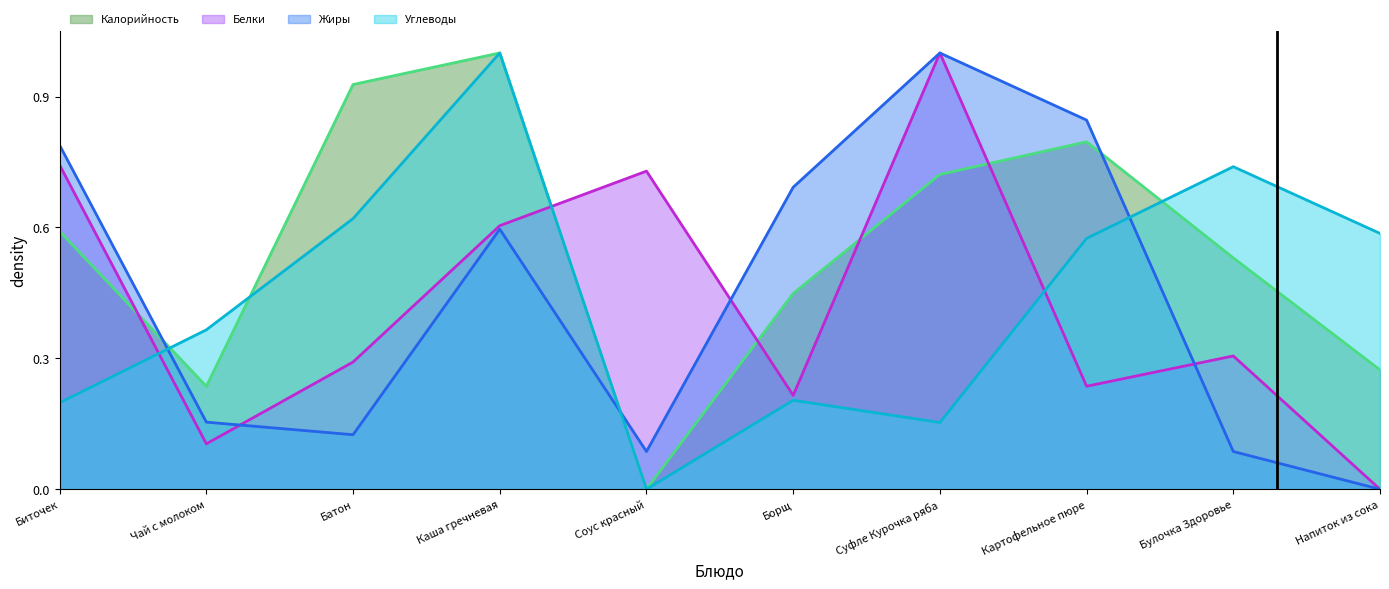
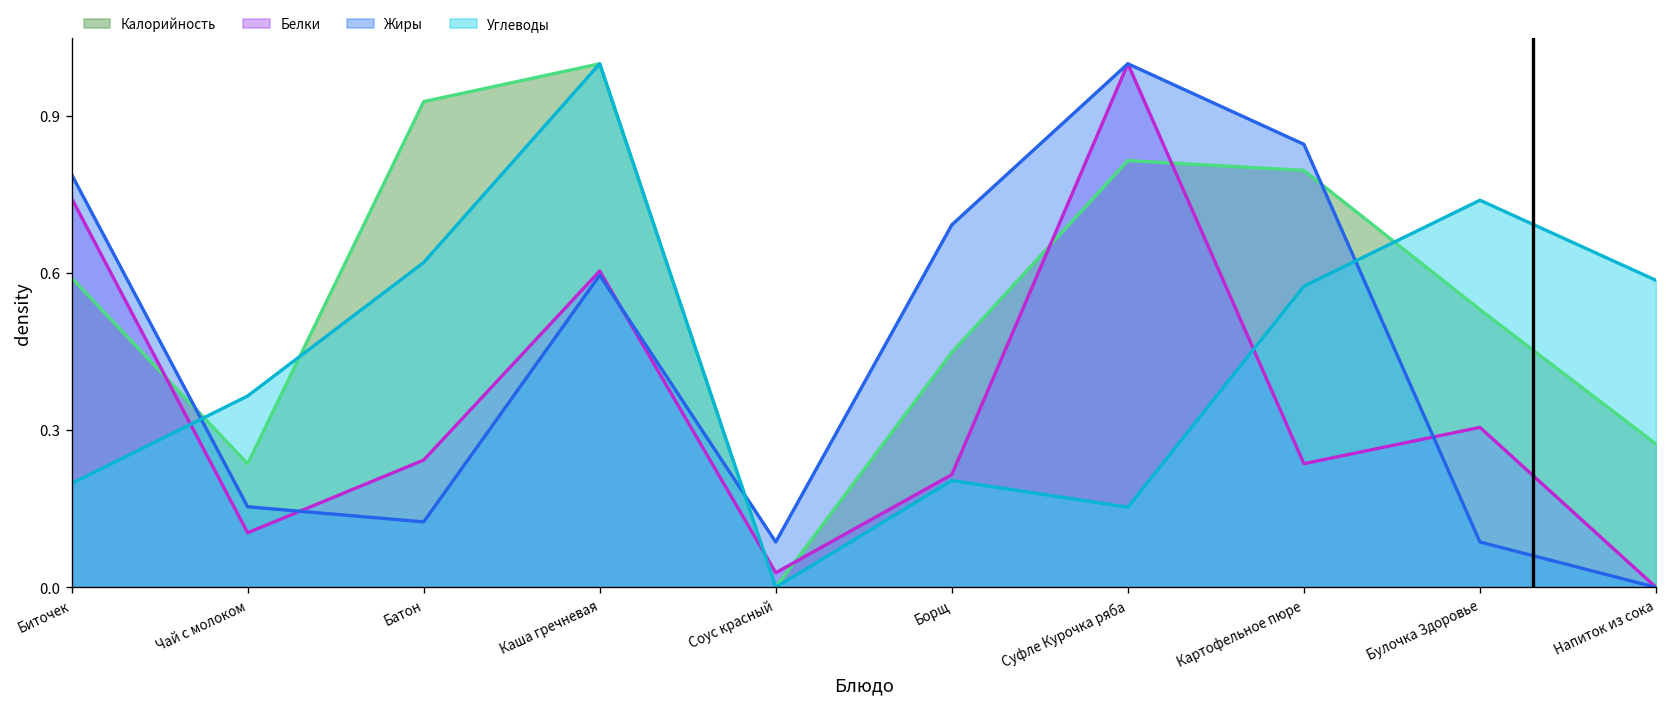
  {
    "Калорийность": {
      "Биточек": 0.59,
      "Чай с молоком": 0.24,
      "Батон": 0.93,
      "Борщ": 0.45,
-     "Суфле Курочка ряба": 0.72,
+     "Суфле Курочка ряба": 0.82,
      "Картофельное пюре": 0.80,
      "Булочка Здоровье": 0.53,
      "Напиток из сока": 0.27
    },
    "Белки": {
      "Биточек": 0.74,
      "Чай с молоком": 0.10,
-     "Батон": 0.29,
+     "Батон": 0.24,
      "Каша гречневая": 0.60,
-     "Соус красный": 0.73,
+     "Соус красный": 0.03,
      "Борщ": 0.22,
      "Картофельное пюре": 0.24,
      "Булочка Здоровье": 0.31
    }
  }
